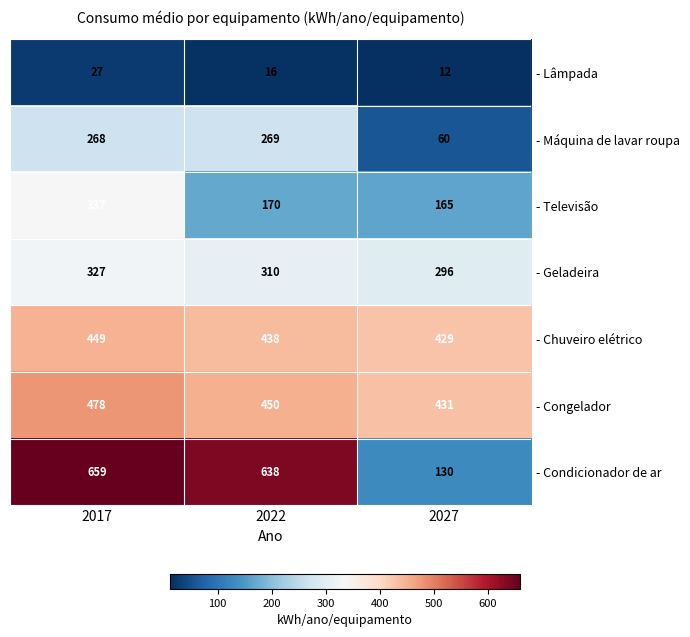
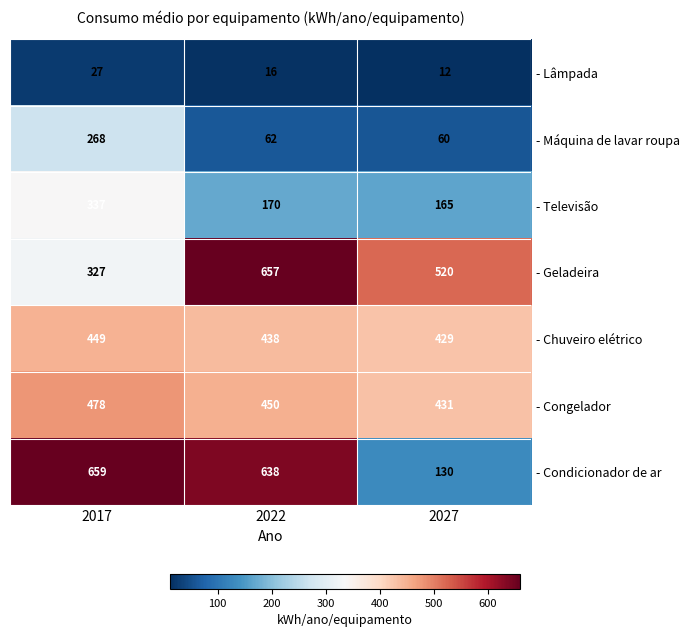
  {
    "- Lâmpada": {
      "2017": 27,
      "2022": 16,
      "2027": 12
    },
    "- Máquina de lavar roupa": {
      "2017": 268,
-     "2022": 269,
+     "2022": 62,
      "2027": 60
    },
    "- Televisão": {
      "2022": 170,
      "2027": 165
    },
    "- Geladeira": {
      "2017": 327,
-     "2022": 310,
-     "2027": 296
+     "2022": 657,
+     "2027": 520
    },
    "- Chuveiro elétrico": {
      "2017": 449,
      "2022": 438,
      "2027": 429
    },
    "- Congelador": {
      "2017": 478,
      "2022": 450,
      "2027": 431
    },
    "- Condicionador de ar": {
      "2017": 659,
      "2022": 638,
      "2027": 130
    }
  }
